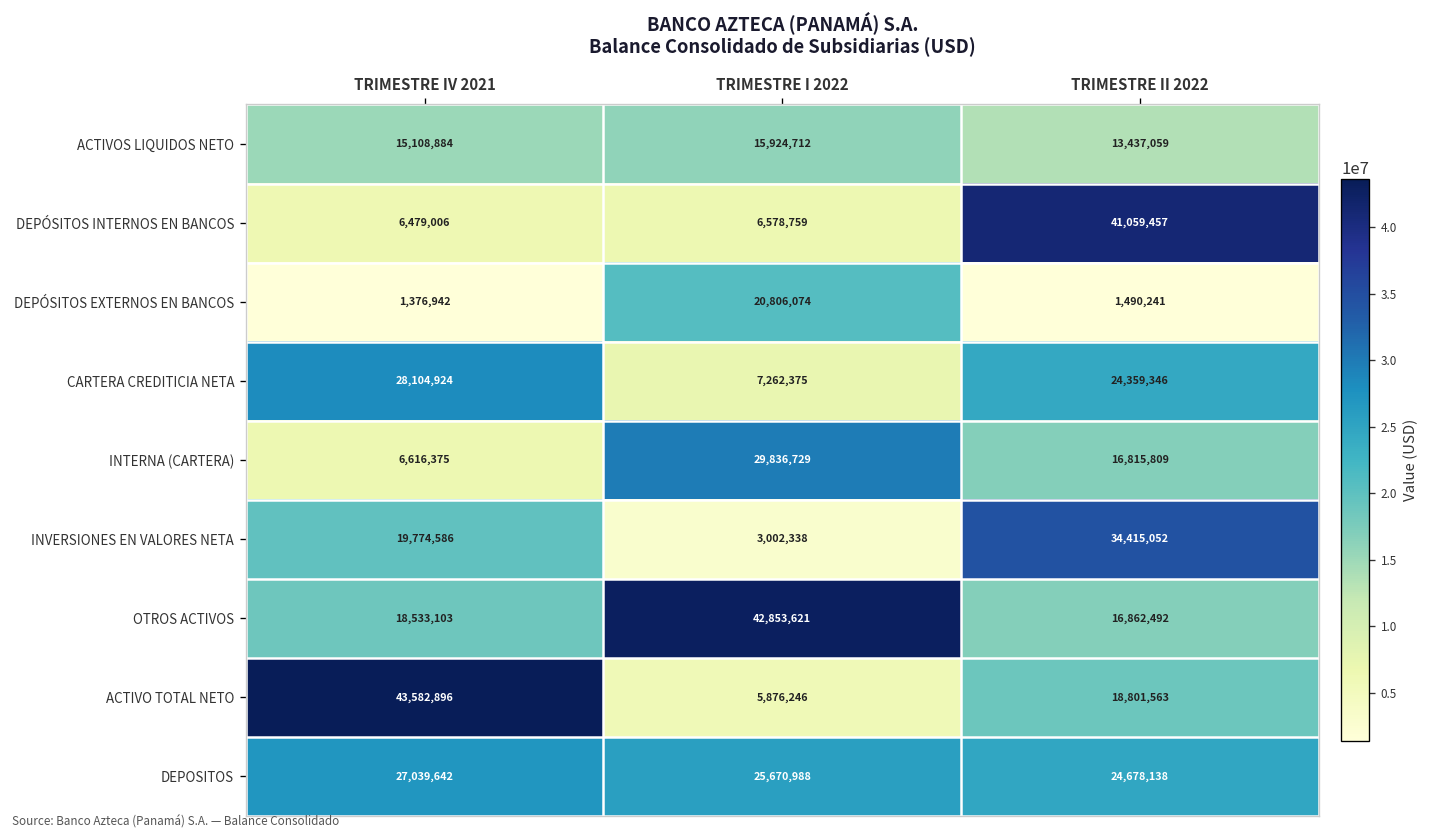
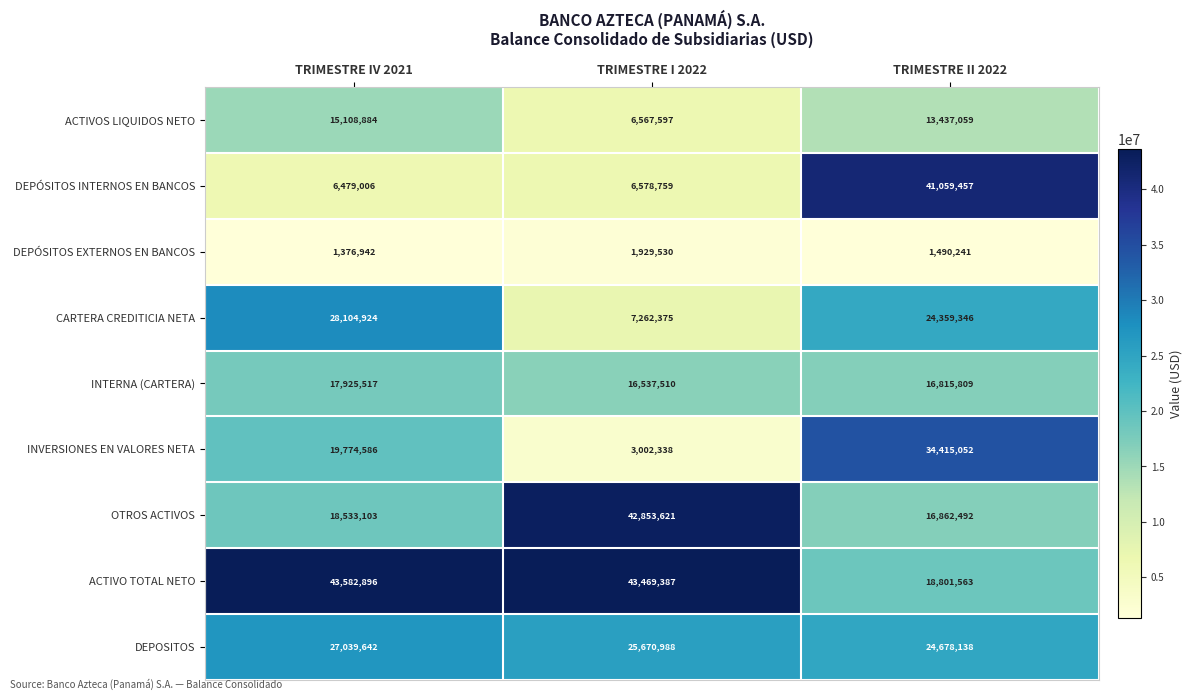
  {
    "ACTIVOS LIQUIDOS NETO": {
      "TRIMESTRE IV 2021": "15,108,884",
-     "TRIMESTRE I 2022": "15,924,712",
+     "TRIMESTRE I 2022": "6,567,597",
      "TRIMESTRE II 2022": "13,437,059"
    },
    "DEPÓSITOS INTERNOS EN BANCOS": {
      "TRIMESTRE IV 2021": "6,479,006",
      "TRIMESTRE I 2022": "6,578,759",
      "TRIMESTRE II 2022": "41,059,457"
    },
    "DEPÓSITOS EXTERNOS EN BANCOS": {
      "TRIMESTRE IV 2021": "1,376,942",
-     "TRIMESTRE I 2022": "20,806,074",
+     "TRIMESTRE I 2022": "1,929,530",
      "TRIMESTRE II 2022": "1,490,241"
    },
    "CARTERA CREDITICIA NETA": {
      "TRIMESTRE IV 2021": "28,104,924",
      "TRIMESTRE I 2022": "7,262,375",
      "TRIMESTRE II 2022": "24,359,346"
    },
    "INTERNA (CARTERA)": {
-     "TRIMESTRE IV 2021": "6,616,375",
-     "TRIMESTRE I 2022": "29,836,729",
+     "TRIMESTRE IV 2021": "17,925,517",
+     "TRIMESTRE I 2022": "16,537,510",
      "TRIMESTRE II 2022": "16,815,809"
    },
    "INVERSIONES EN VALORES NETA": {
      "TRIMESTRE IV 2021": "19,774,586",
      "TRIMESTRE I 2022": "3,002,338",
      "TRIMESTRE II 2022": "34,415,052"
    },
    "OTROS ACTIVOS": {
      "TRIMESTRE IV 2021": "18,533,103",
      "TRIMESTRE I 2022": "42,853,621",
      "TRIMESTRE II 2022": "16,862,492"
    },
    "ACTIVO TOTAL NETO": {
      "TRIMESTRE IV 2021": "43,582,896",
-     "TRIMESTRE I 2022": "5,876,246",
+     "TRIMESTRE I 2022": "43,469,387",
      "TRIMESTRE II 2022": "18,801,563"
    },
    "DEPOSITOS": {
      "TRIMESTRE IV 2021": "27,039,642",
      "TRIMESTRE I 2022": "25,670,988",
      "TRIMESTRE II 2022": "24,678,138"
    }
  }
